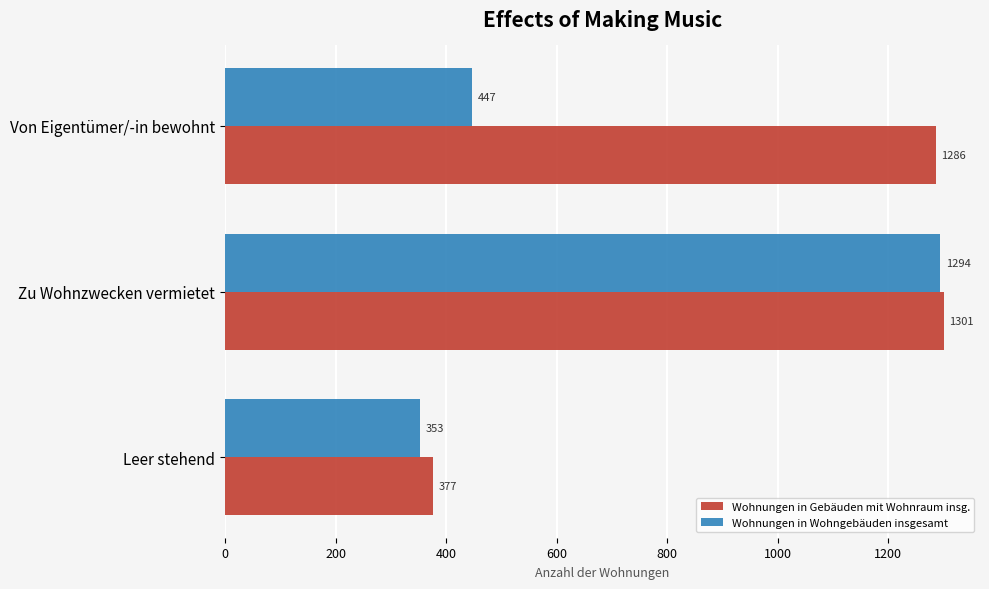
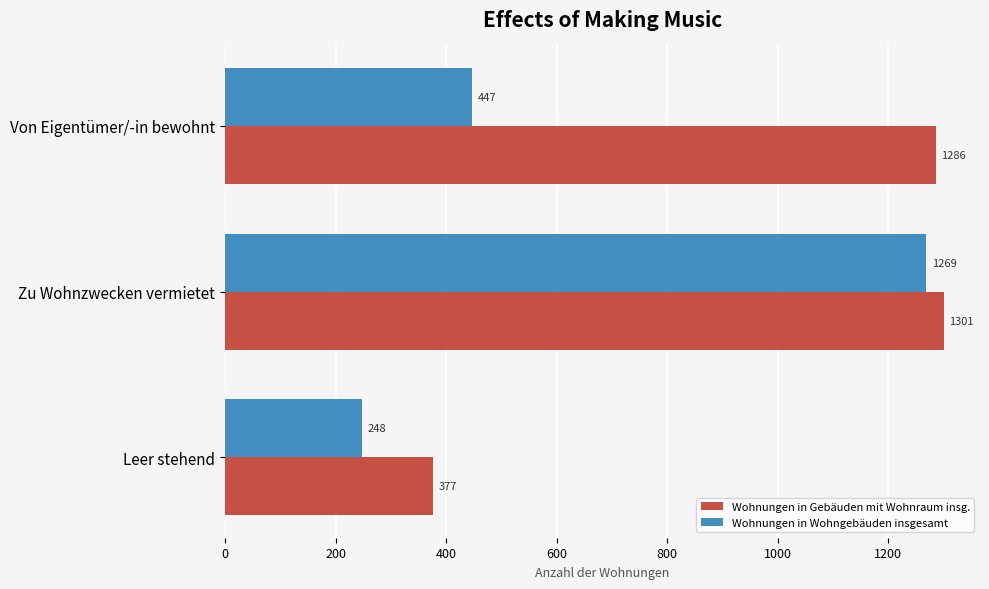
  {
    "Wohnungen in Gebäuden mit Wohnraum insg.": {
      "Von Eigentümer/-in bewohnt": 1286,
      "Zu Wohnzwecken vermietet": 1301,
      "Leer stehend": 377
    },
    "Wohnungen in Wohngebäuden insgesamt": {
      "Von Eigentümer/-in bewohnt": 447,
-     "Zu Wohnzwecken vermietet": 1294,
-     "Leer stehend": 353
+     "Zu Wohnzwecken vermietet": 1269,
+     "Leer stehend": 248
    }
  }
